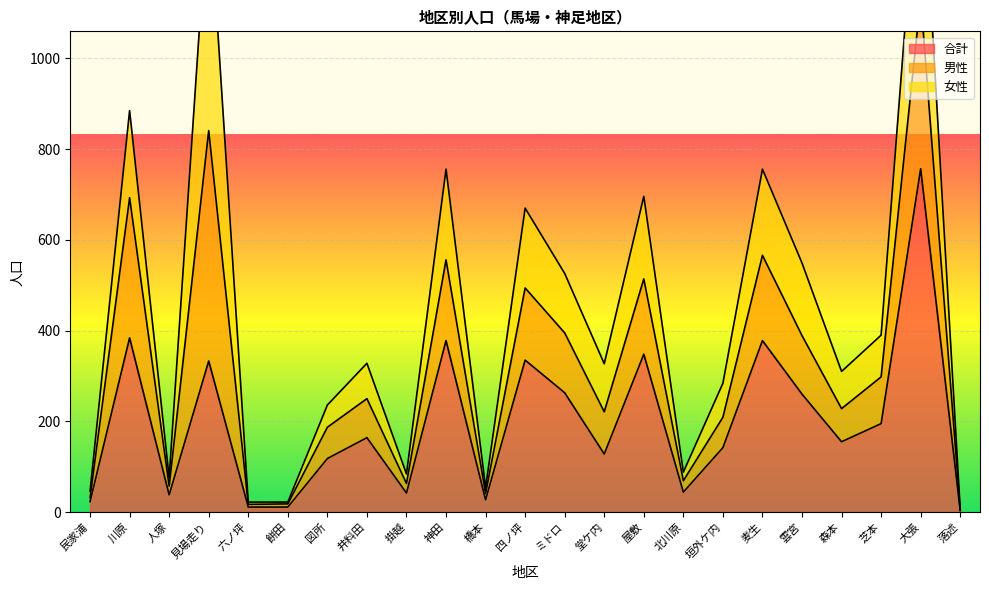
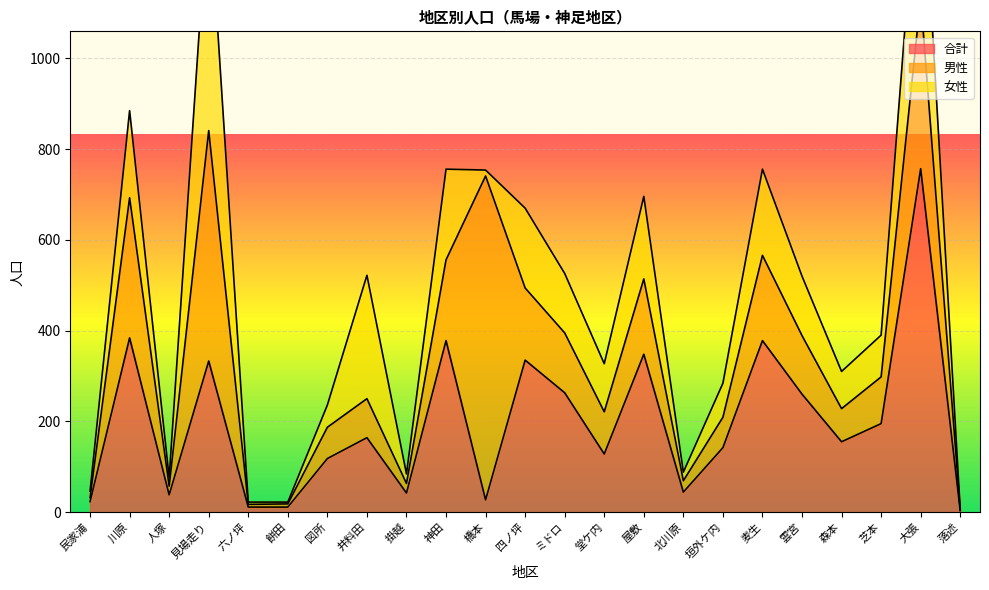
  {
    "合計": {
      "民家浦": 20,
      "川原": 380,
      "人塚": 40,
      "見場走り": 330,
      "六ノ坪": 10,
      "餅田": 10,
      "図所": 120,
      "井料田": 160,
      "掛越": 40,
      "神田": 380,
      "橋本": 30,
      "四ノ坪": 340,
      "ミドロ": 260,
      "堂ケ内": 130,
      "屋敷": 350,
      "北川原": 40,
      "垣外ケ内": 140,
      "麦生": 380,
      "雲宮": 260,
      "森本": 160,
      "芝本": 200,
      "大張": 760
    },
    "男性": {
      "民家浦": 10,
      "川原": 310,
      "人塚": 20,
      "見場走り": 510,
      "図所": 70,
      "井料田": 90,
      "掛越": 20,
      "神田": 180,
-     "橋本": 10,
+     "橋本": 710,
      "四ノ坪": 160,
      "ミドロ": 130,
      "堂ケ内": 90,
      "屋敷": 170,
      "北川原": 30,
      "垣外ケ内": 70,
      "麦生": 190,
      "雲宮": 130,
      "森本": 70,
      "芝本": 100
    },
    "女性": {
      "民家浦": 10,
      "川原": 190,
      "人塚": 20,
      "図所": 50,
-     "井料田": 80,
+     "井料田": 270,
      "掛越": 20,
      "神田": 200,
      "橋本": 10,
      "四ノ坪": 180,
      "ミドロ": 130,
      "堂ケ内": 110,
      "屋敷": 180,
      "北川原": 20,
      "垣外ケ内": 80,
      "麦生": 190,
-     "雲宮": 160,
+     "雲宮": 130,
      "森本": 80,
      "芝本": 90
    }
  }
